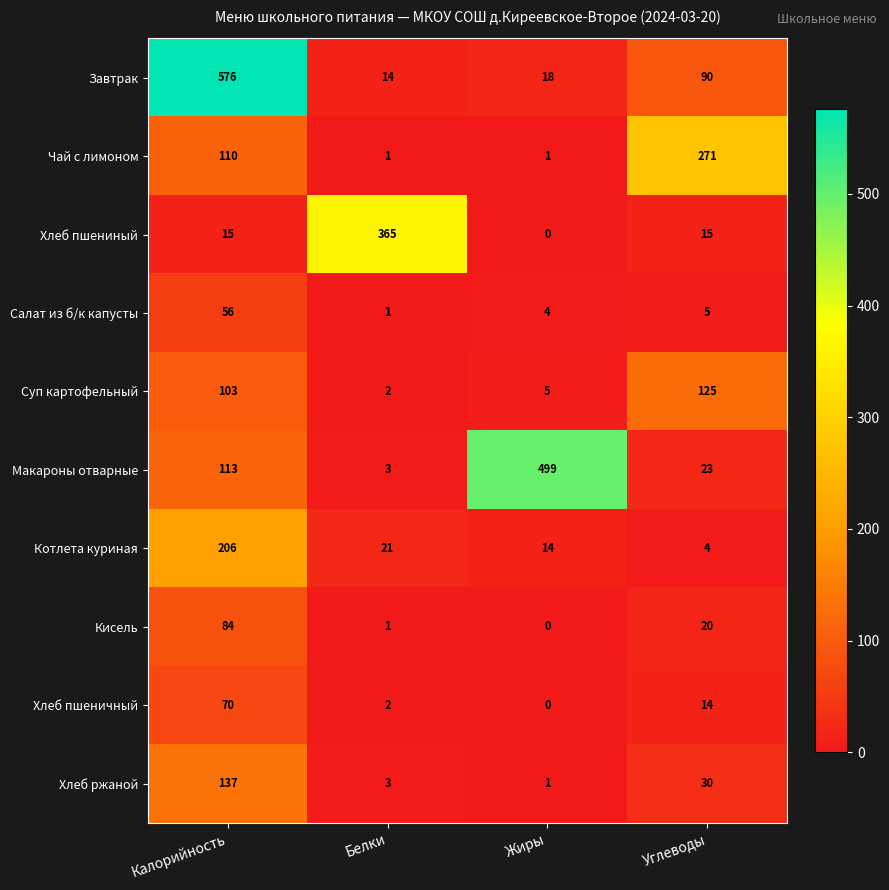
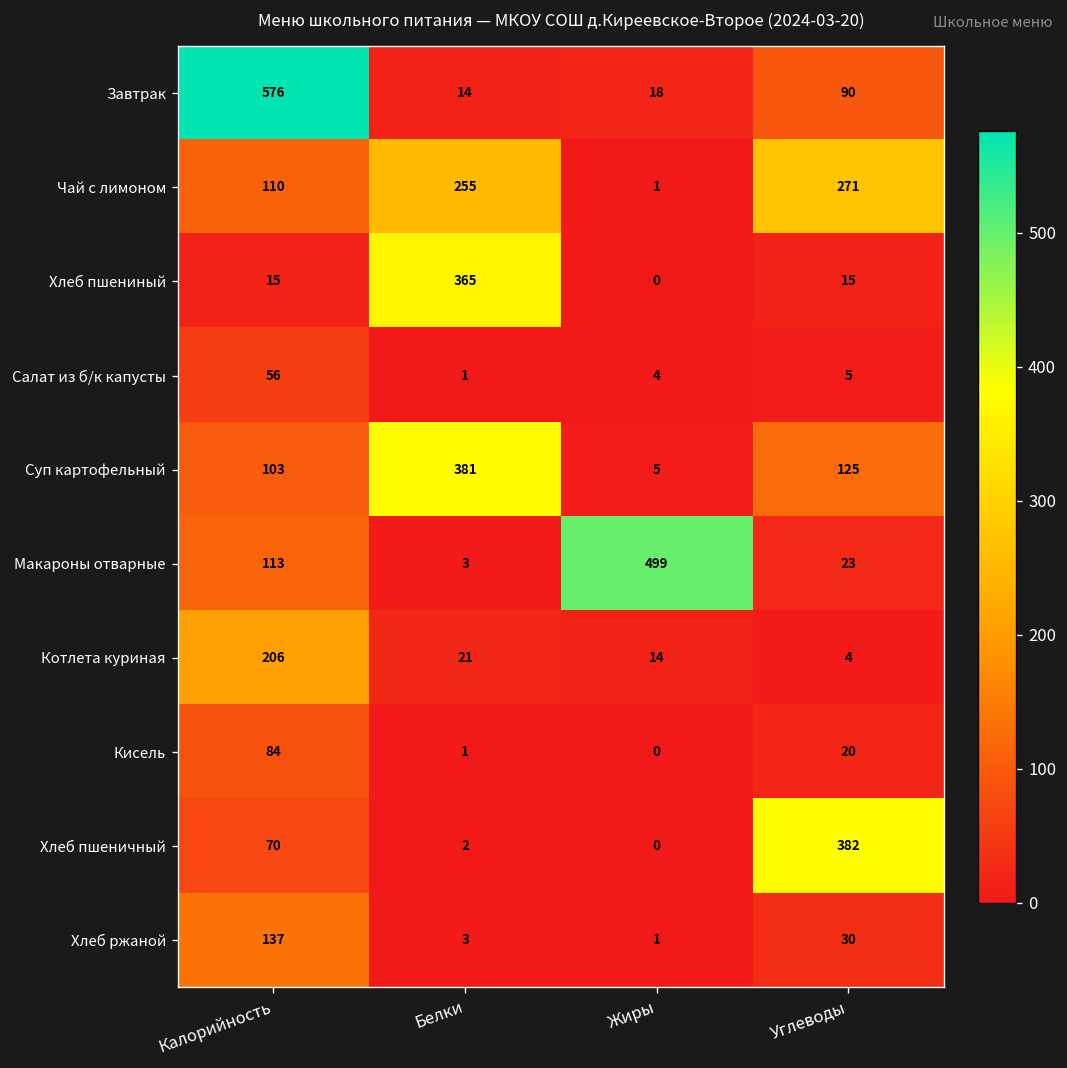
  {
    "Завтрак": {
      "Калорийность": 576,
      "Белки": 14,
      "Жиры": 18,
      "Углеводы": 90
    },
    "Чай с лимоном": {
      "Калорийность": 110,
-     "Белки": 1,
+     "Белки": 255,
      "Жиры": 1,
      "Углеводы": 271
    },
    "Хлеб пшениный": {
      "Калорийность": 15,
      "Белки": 365,
      "Жиры": 0,
      "Углеводы": 15
    },
    "Салат из б/к капусты": {
      "Калорийность": 56,
      "Белки": 1,
      "Жиры": 4,
      "Углеводы": 5
    },
    "Суп картофельный": {
      "Калорийность": 103,
-     "Белки": 2,
+     "Белки": 381,
      "Жиры": 5,
      "Углеводы": 125
    },
    "Макароны отварные": {
      "Калорийность": 113,
      "Белки": 3,
      "Жиры": 499,
      "Углеводы": 23
    },
    "Котлета куриная": {
      "Калорийность": 206,
      "Белки": 21,
      "Жиры": 14,
      "Углеводы": 4
    },
    "Кисель": {
      "Калорийность": 84,
      "Белки": 1,
      "Жиры": 0,
      "Углеводы": 20
    },
    "Хлеб пшеничный": {
      "Калорийность": 70,
      "Белки": 2,
      "Жиры": 0,
-     "Углеводы": 14
+     "Углеводы": 382
    },
    "Хлеб ржаной": {
      "Калорийность": 137,
      "Белки": 3,
      "Жиры": 1,
      "Углеводы": 30
    }
  }
